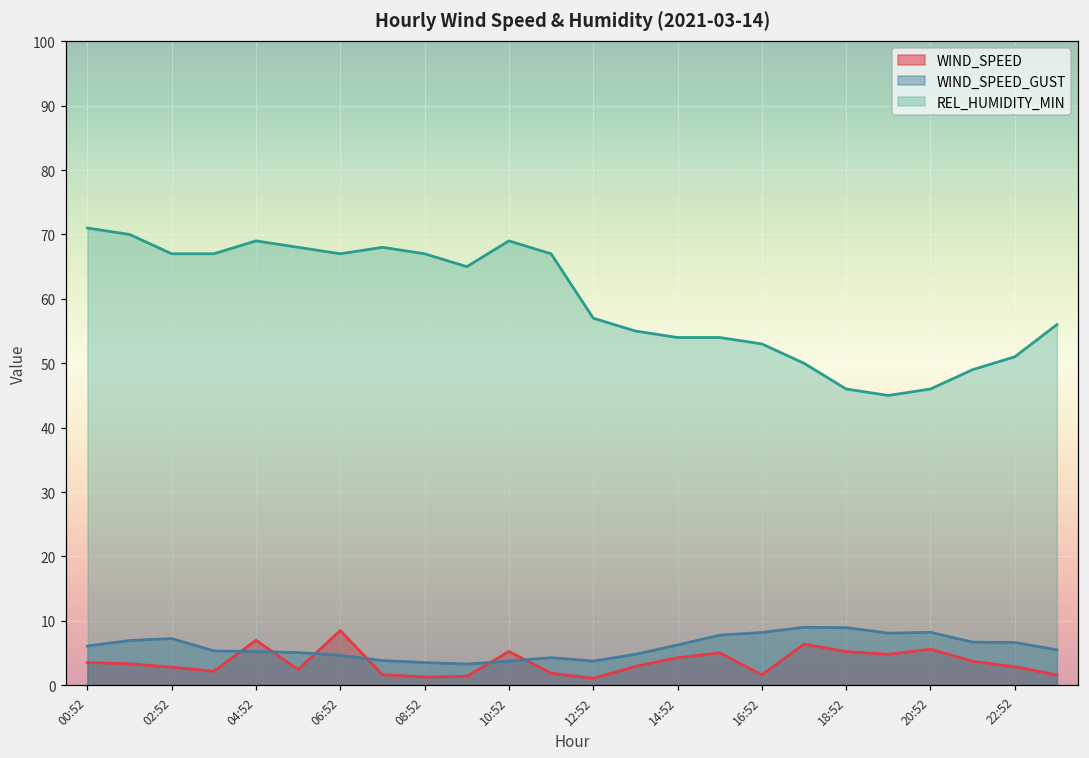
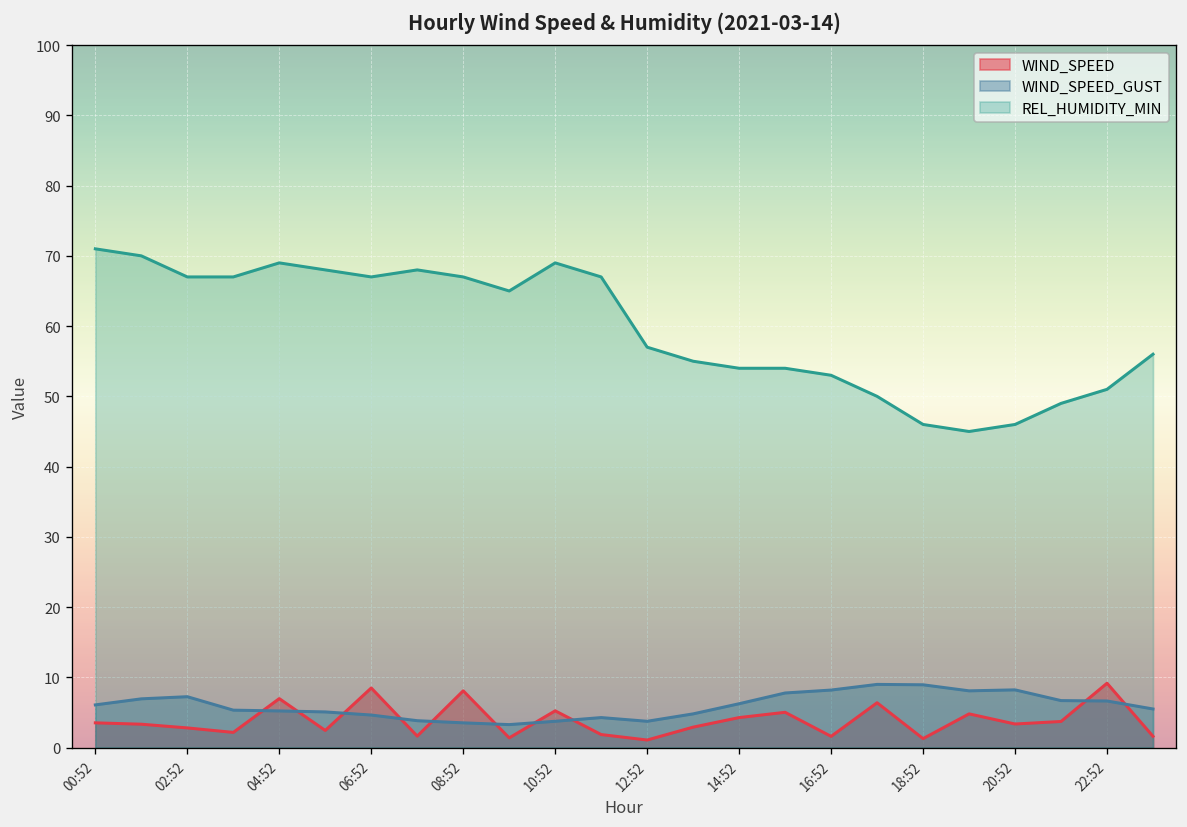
  {
    "WIND_SPEED": {
      "00:52": 4,
      "02:52": 3,
      "04:52": 7,
      "06:52": 8,
-     "08:52": 1,
+     "08:52": 8,
      "10:52": 5,
      "12:52": 1,
      "14:52": 4,
      "16:52": 2,
-     "18:52": 5,
-     "20:52": 6,
-     "22:52": 3
+     "18:52": 1,
+     "20:52": 3,
+     "22:52": 9
    }
  }
